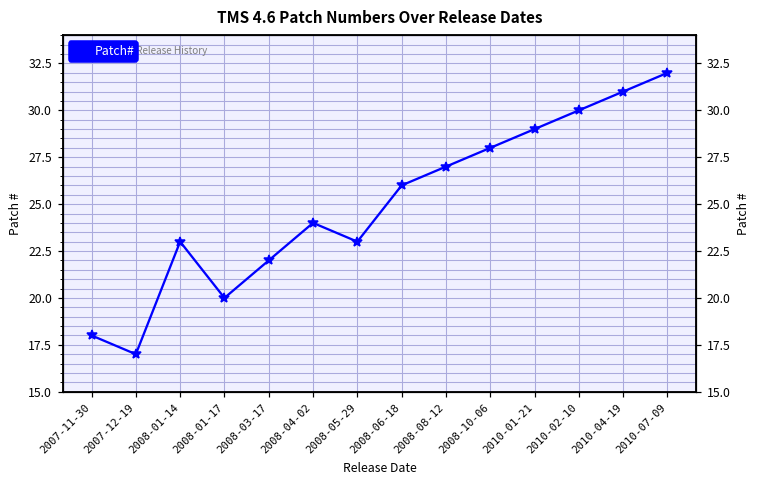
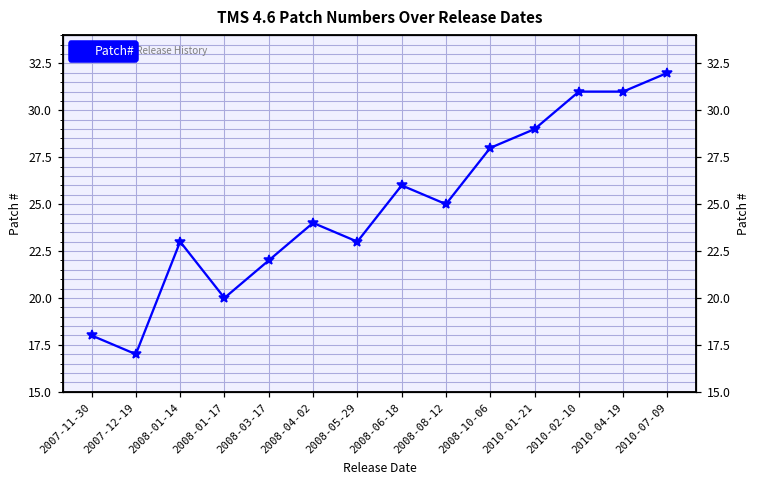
  {
    "2007-11-30": 18,
    "2007-12-19": 17,
    "2008-01-14": 23,
    "2008-01-17": 20,
    "2008-03-17": 22,
    "2008-04-02": 24,
    "2008-05-29": 23,
    "2008-06-18": 26,
-   "2008-08-12": 27,
+   "2008-08-12": 25,
    "2008-10-06": 28,
    "2010-01-21": 29,
-   "2010-02-10": 30,
+   "2010-02-10": 31,
    "2010-04-19": 31,
    "2010-07-09": 32
  }
